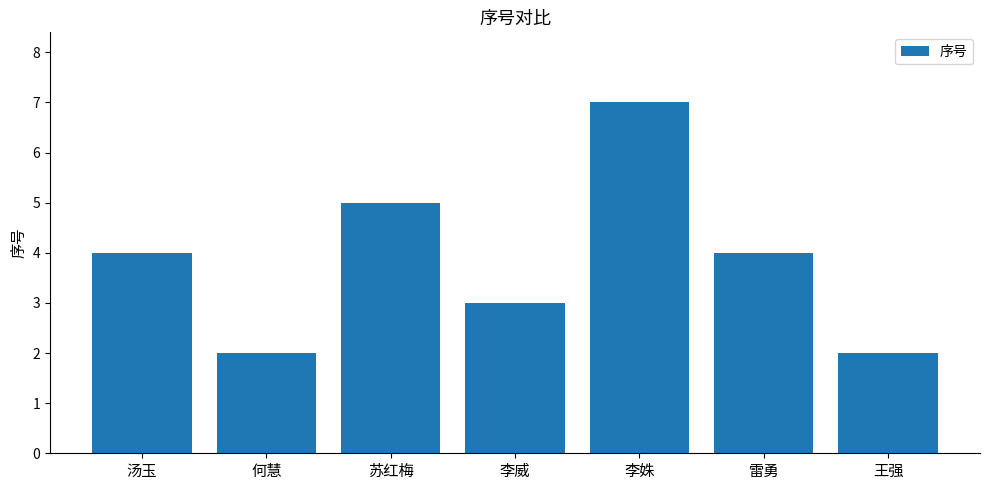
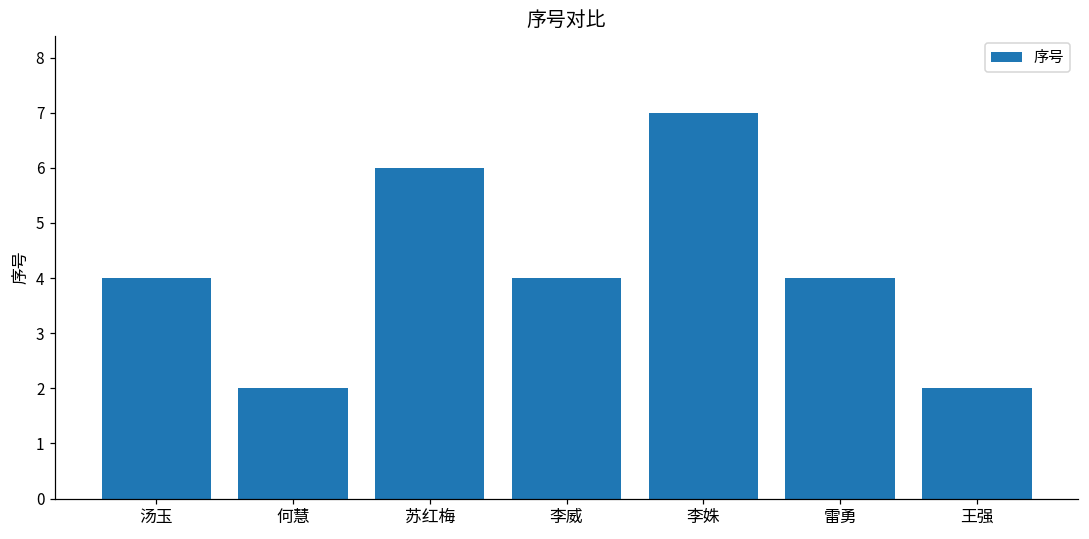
  {
    "汤玉": 4,
    "何慧": 2,
-   "苏红梅": 5,
-   "李威": 3,
+   "苏红梅": 6,
+   "李威": 4,
    "李姝": 7,
    "雷勇": 4,
    "王强": 2
  }
